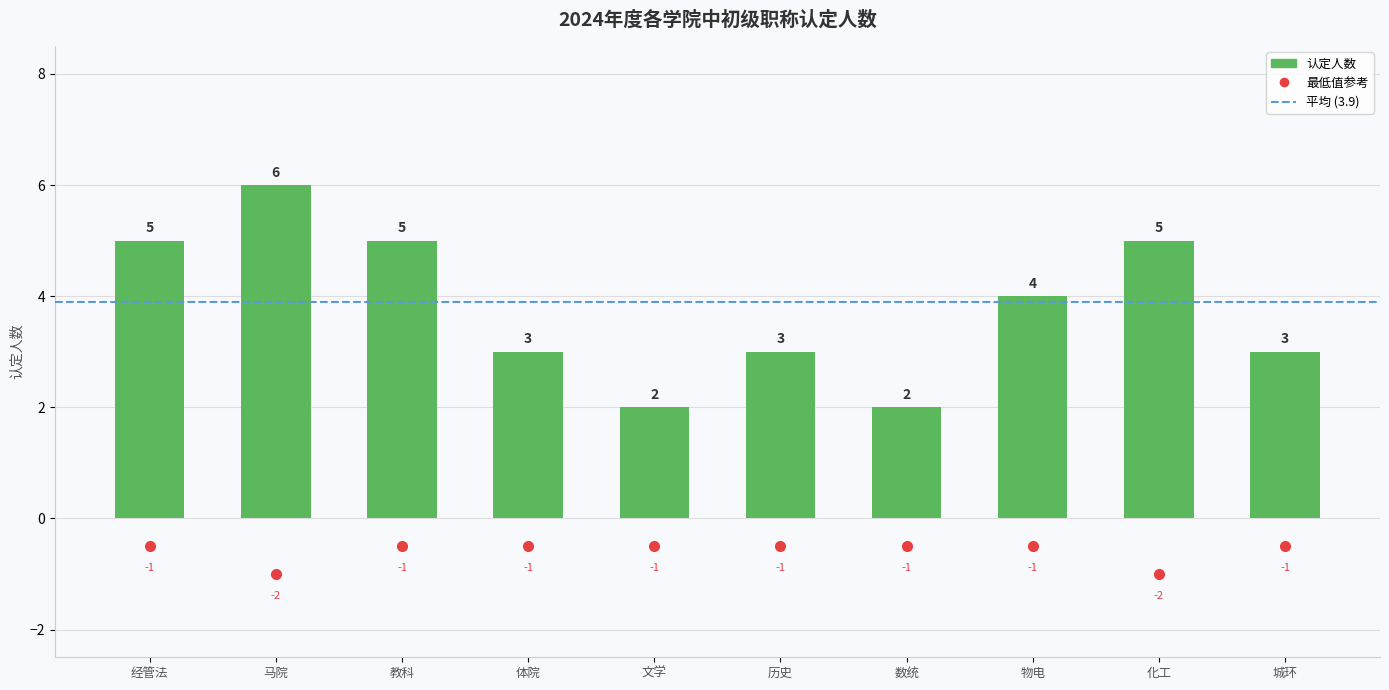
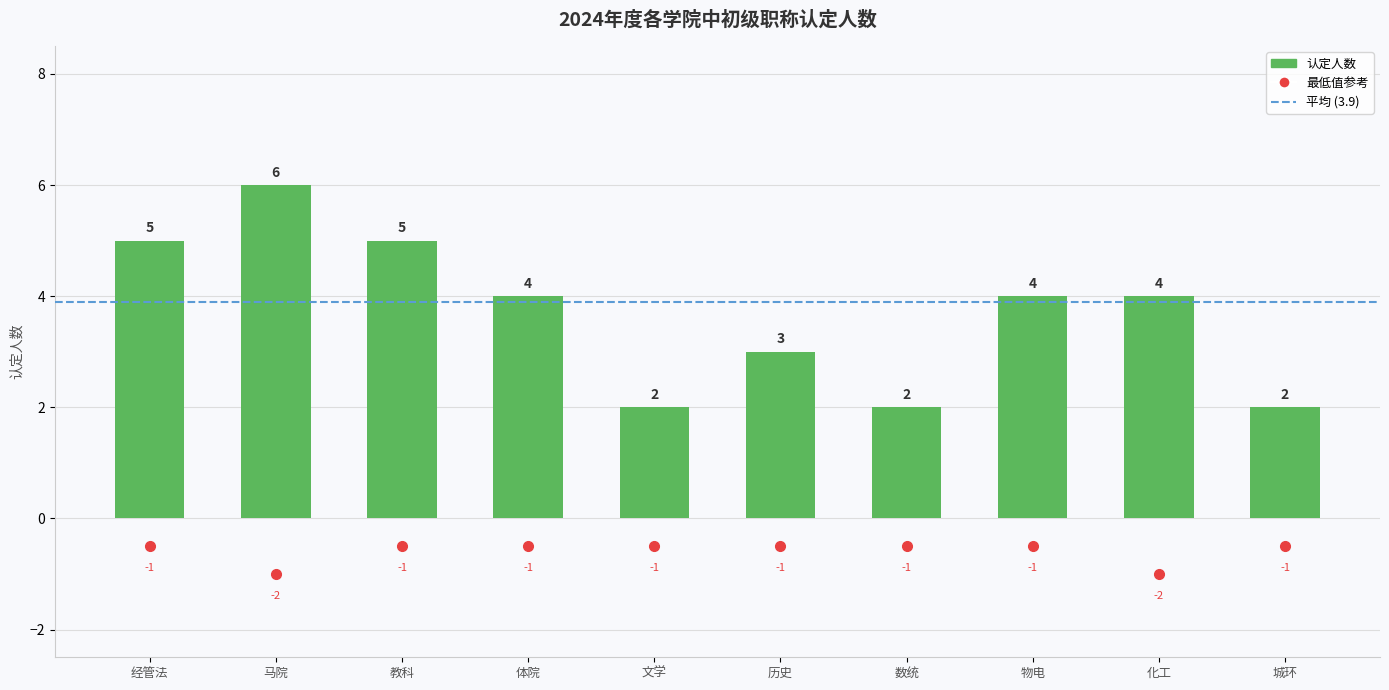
  {
    "认定人数": {
      "经管法": 5,
      "马院": 6,
      "教科": 5,
-     "体院": 3,
+     "体院": 4,
      "文学": 2,
      "历史": 3,
      "数统": 2,
      "物电": 4,
-     "化工": 5,
-     "城环": 3
+     "化工": 4,
+     "城环": 2
    }
  }
